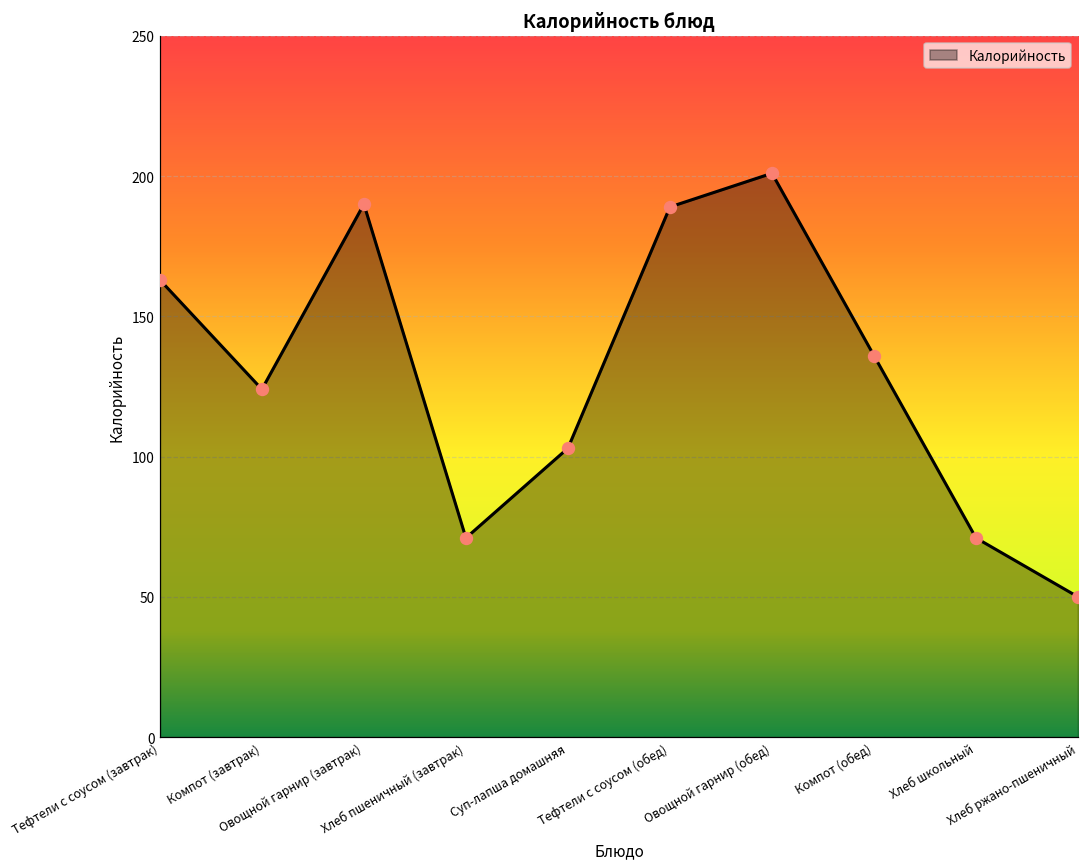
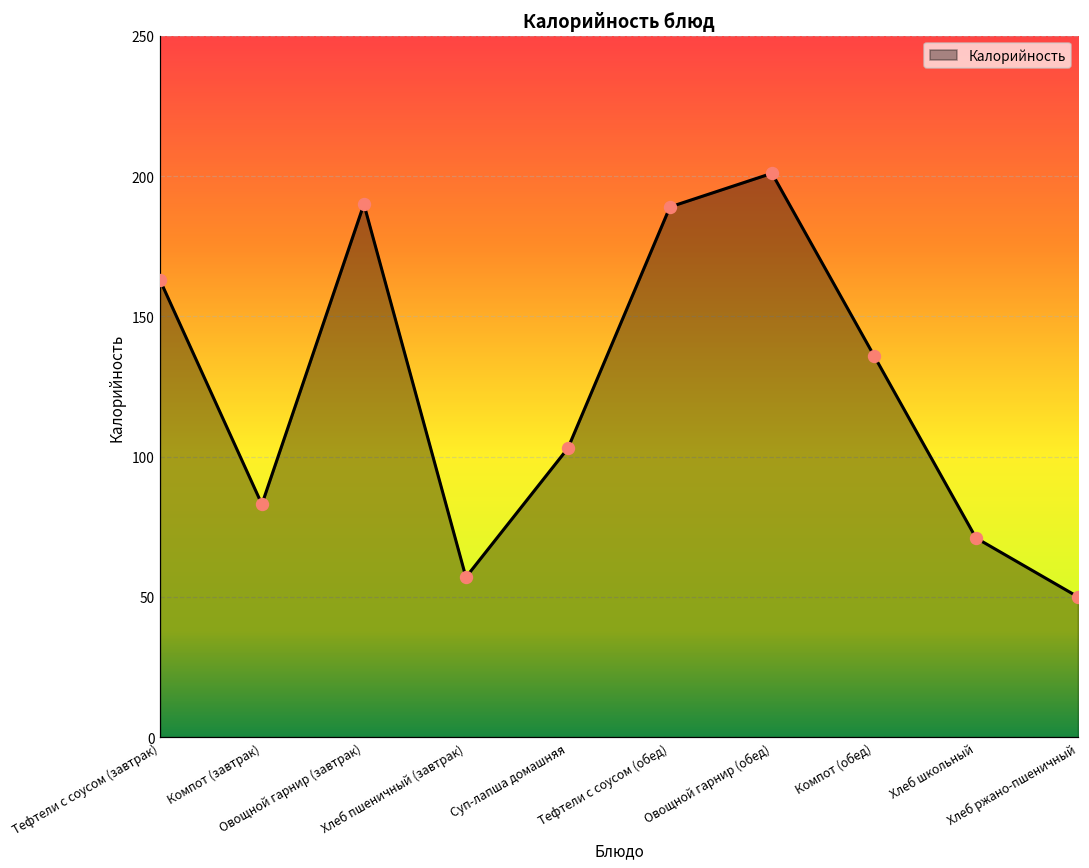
  {
    "Тефтели с соусом (завтрак)": 163,
-   "Компот (завтрак)": 124,
+   "Компот (завтрак)": 83,
    "Овощной гарнир (завтрак)": 190,
-   "Хлеб пшеничный (завтрак)": 71,
+   "Хлеб пшеничный (завтрак)": 57,
    "Суп-лапша домашняя": 103,
    "Тефтели с соусом (обед)": 189,
    "Овощной гарнир (обед)": 201,
    "Компот (обед)": 136,
    "Хлеб школьный": 71,
    "Хлеб ржано-пшеничный": 50
  }
